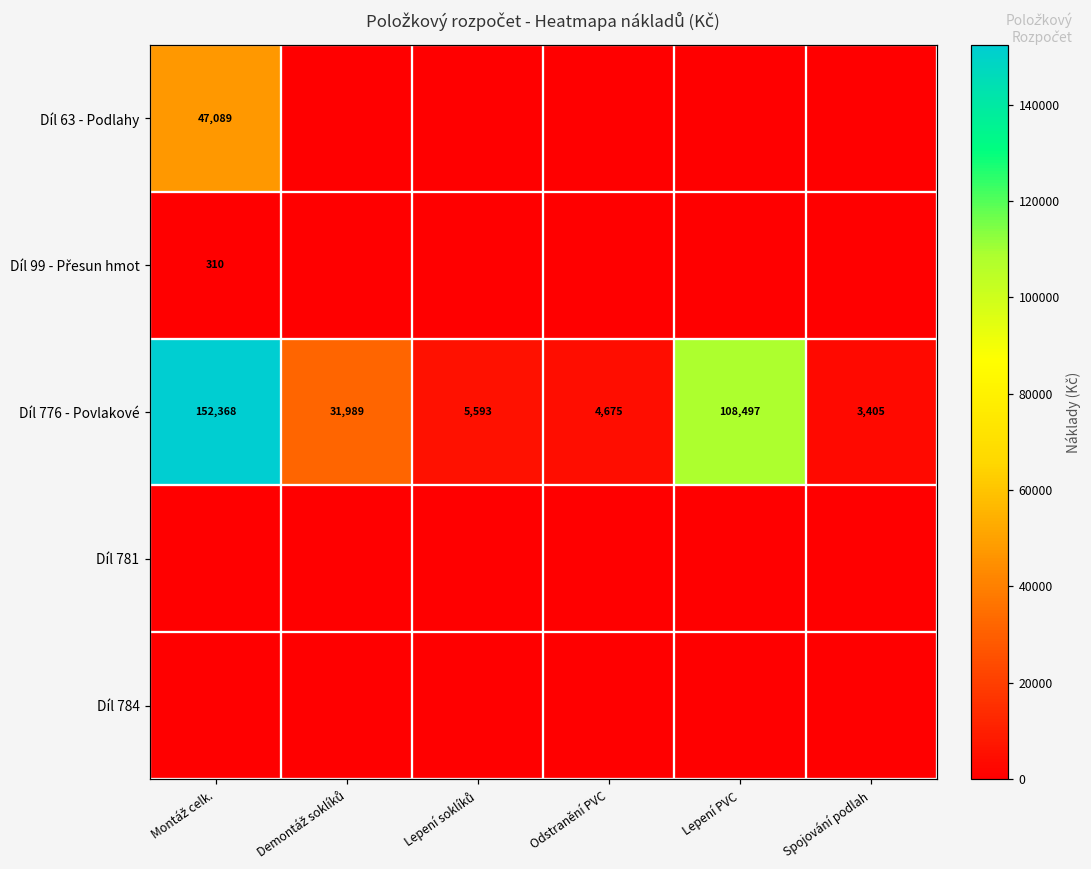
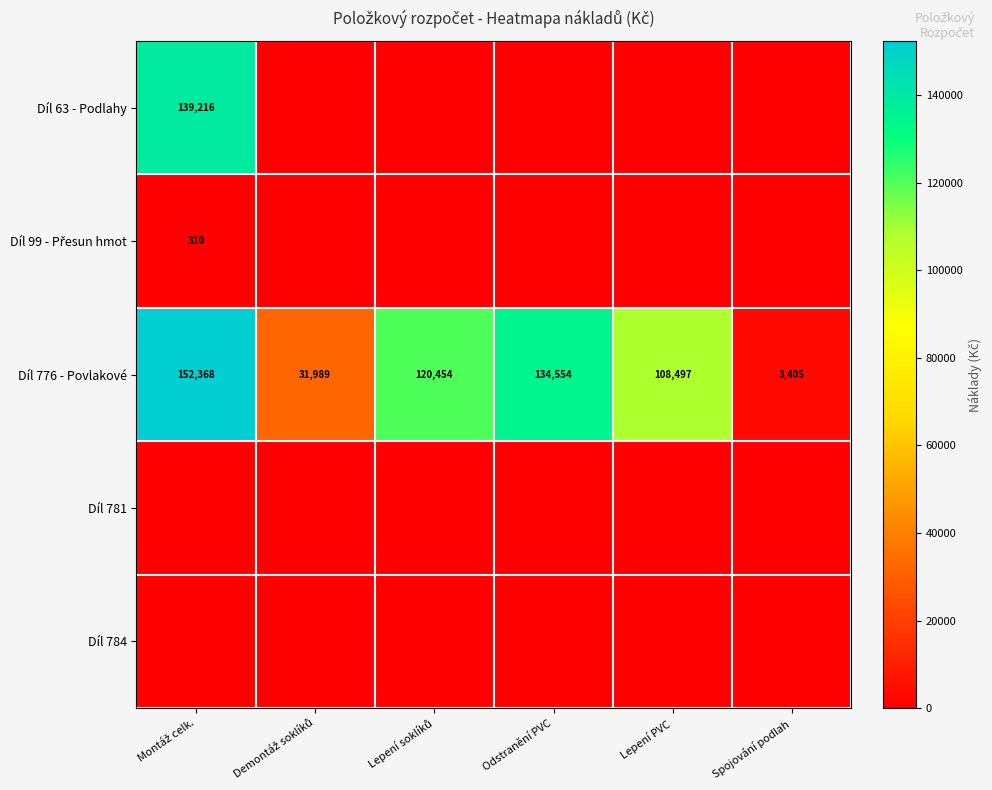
  {
    "Díl 63 - Podlahy": {
-     "Montáž celk.": "47,089"
+     "Montáž celk.": "139,216"
    },
    "Díl 99 - Přesun hmot": {
      "Montáž celk.": "310"
    },
    "Díl 776 - Povlakové": {
      "Montáž celk.": "152,368",
      "Demontáž soklíků": "31,989",
-     "Lepení soklíků": "5,593",
-     "Odstranění PVC": "4,675",
+     "Lepení soklíků": "120,454",
+     "Odstranění PVC": "134,554",
      "Lepení PVC": "108,497",
      "Spojování podlah": "3,405"
    }
  }
